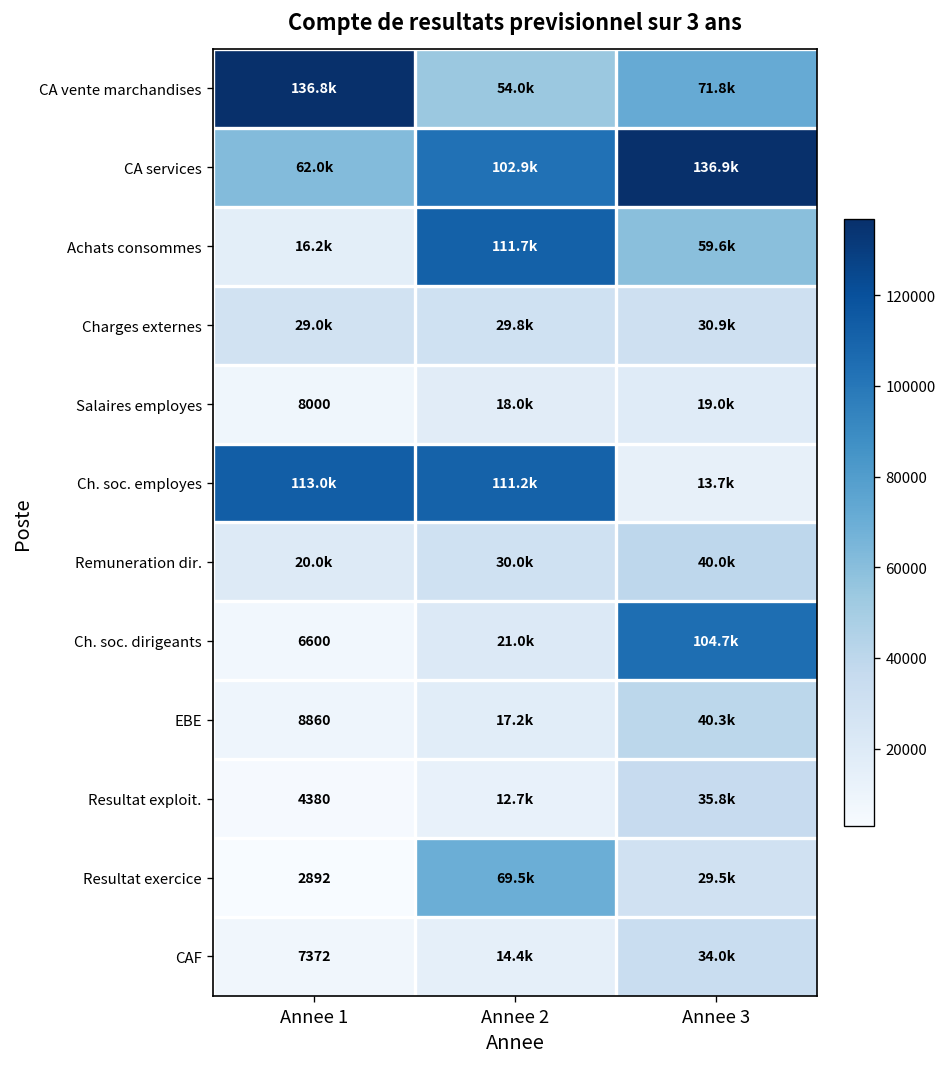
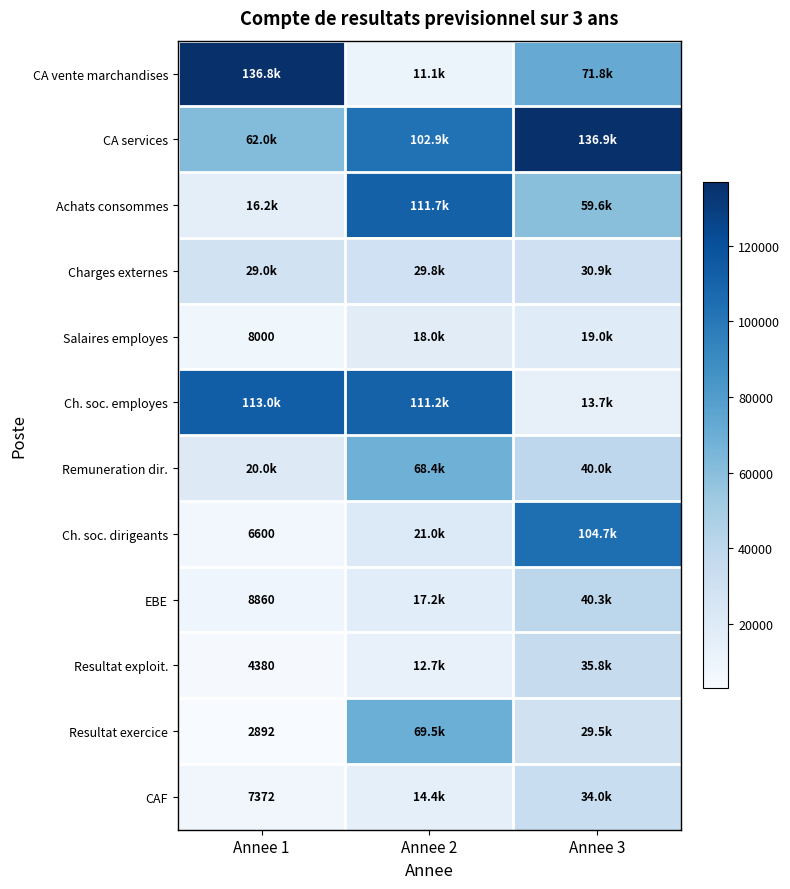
  {
    "CA vente marchandises": {
      "Annee 1": "136.8k",
-     "Annee 2": "54.0k",
+     "Annee 2": "11.1k",
      "Annee 3": "71.8k"
    },
    "CA services": {
      "Annee 1": "62.0k",
      "Annee 2": "102.9k",
      "Annee 3": "136.9k"
    },
    "Achats consommes": {
      "Annee 1": "16.2k",
      "Annee 2": "111.7k",
      "Annee 3": "59.6k"
    },
    "Charges externes": {
      "Annee 1": "29.0k",
      "Annee 2": "29.8k",
      "Annee 3": "30.9k"
    },
    "Salaires employes": {
      "Annee 1": "8000",
      "Annee 2": "18.0k",
      "Annee 3": "19.0k"
    },
    "Ch. soc. employes": {
      "Annee 1": "113.0k",
      "Annee 2": "111.2k",
      "Annee 3": "13.7k"
    },
    "Remuneration dir.": {
      "Annee 1": "20.0k",
-     "Annee 2": "30.0k",
+     "Annee 2": "68.4k",
      "Annee 3": "40.0k"
    },
    "Ch. soc. dirigeants": {
      "Annee 1": "6600",
      "Annee 2": "21.0k",
      "Annee 3": "104.7k"
    },
    "EBE": {
      "Annee 1": "8860",
      "Annee 2": "17.2k",
      "Annee 3": "40.3k"
    },
    "Resultat exploit.": {
      "Annee 1": "4380",
      "Annee 2": "12.7k",
      "Annee 3": "35.8k"
    },
    "Resultat exercice": {
      "Annee 1": "2892",
      "Annee 2": "69.5k",
      "Annee 3": "29.5k"
    },
    "CAF": {
      "Annee 1": "7372",
      "Annee 2": "14.4k",
      "Annee 3": "34.0k"
    }
  }
